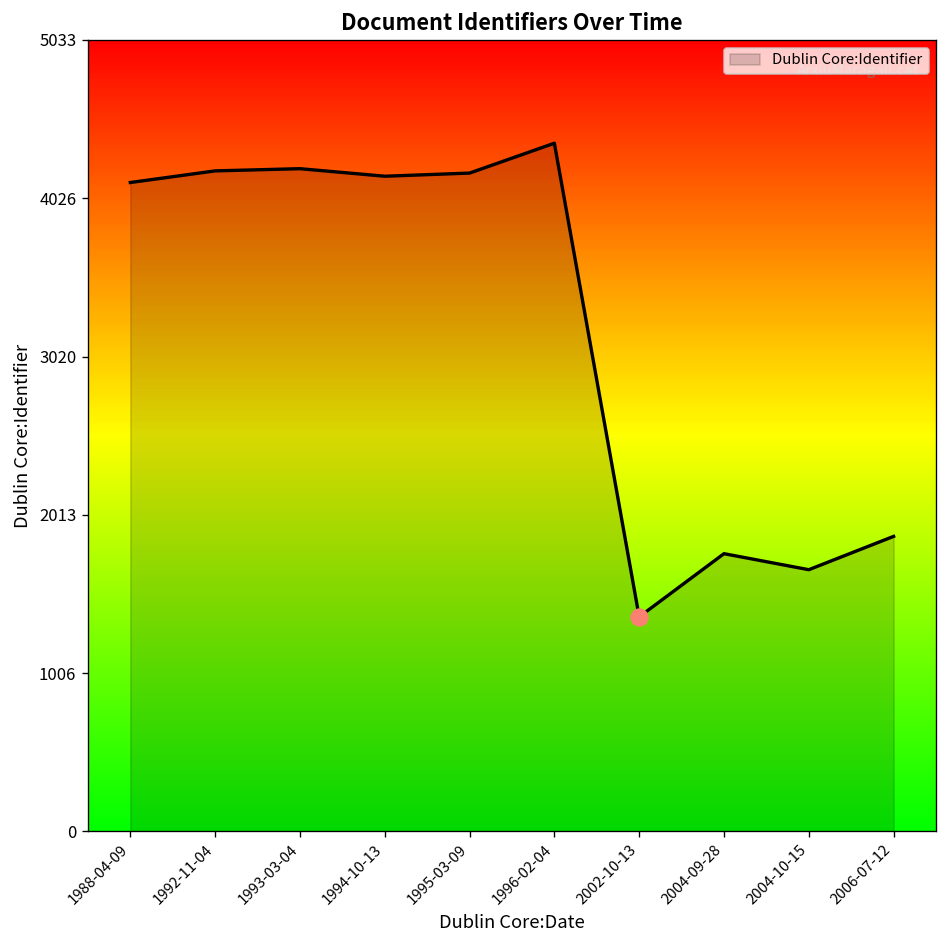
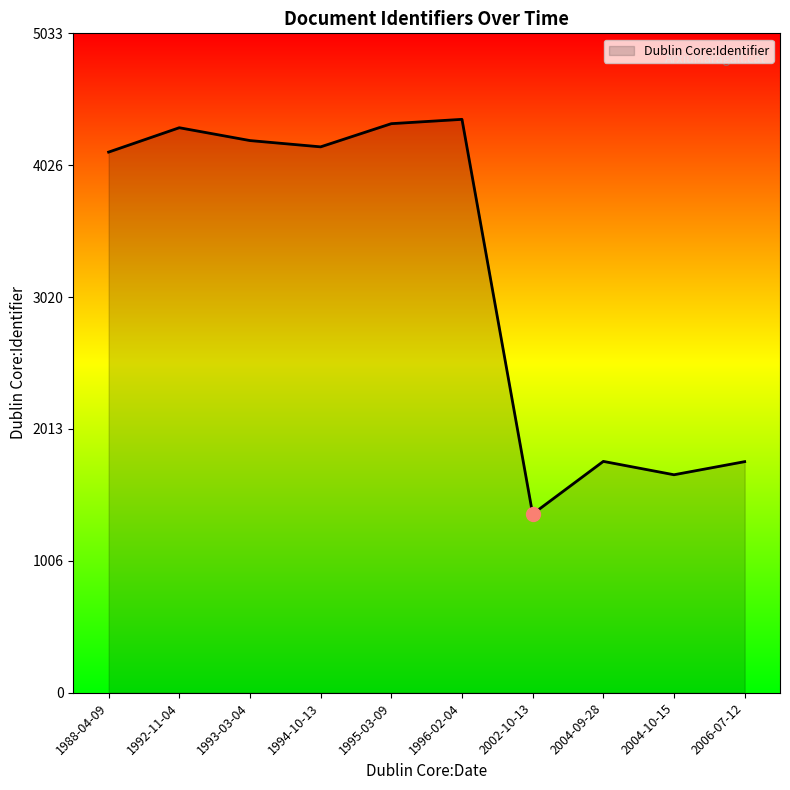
  {
    "Dublin Core:Identifier": {
      "1988-04-09": 4130,
-     "1992-11-04": 4200,
+     "1992-11-04": 4310,
      "1993-03-04": 4220,
      "1994-10-13": 4170,
-     "1995-03-09": 4190,
+     "1995-03-09": 4340,
      "1996-02-04": 4380,
      "2004-09-28": 1770,
      "2004-10-15": 1660,
-     "2006-07-12": 1880
+     "2006-07-12": 1760
    }
  }
